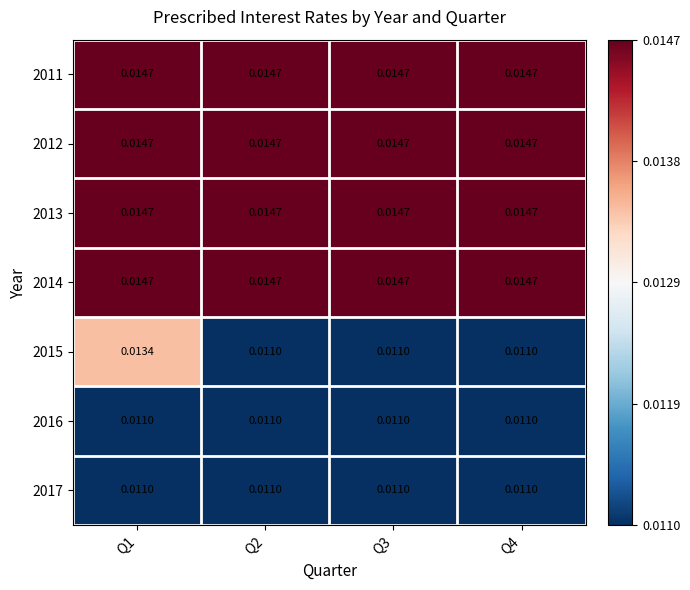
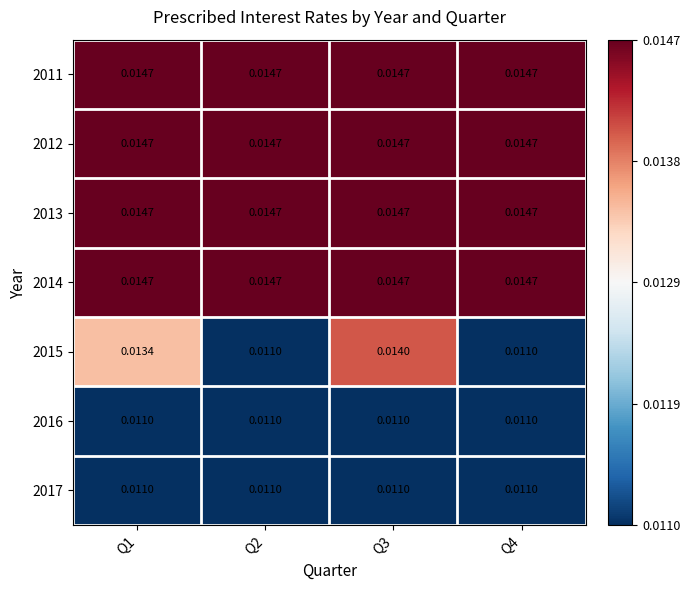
  {
    "2011": {
      "Q1": 0.0147,
      "Q2": 0.0147,
      "Q3": 0.0147,
      "Q4": 0.0147
    },
    "2012": {
      "Q1": 0.0147,
      "Q2": 0.0147,
      "Q3": 0.0147,
      "Q4": 0.0147
    },
    "2013": {
      "Q1": 0.0147,
      "Q2": 0.0147,
      "Q3": 0.0147,
      "Q4": 0.0147
    },
    "2014": {
      "Q1": 0.0147,
      "Q2": 0.0147,
      "Q3": 0.0147,
      "Q4": 0.0147
    },
    "2015": {
      "Q1": 0.0134,
      "Q2": 0.0110,
-     "Q3": 0.0110,
+     "Q3": 0.0140,
      "Q4": 0.0110
    },
    "2016": {
      "Q1": 0.0110,
      "Q2": 0.0110,
      "Q3": 0.0110,
      "Q4": 0.0110
    },
    "2017": {
      "Q1": 0.0110,
      "Q2": 0.0110,
      "Q3": 0.0110,
      "Q4": 0.0110
    }
  }
